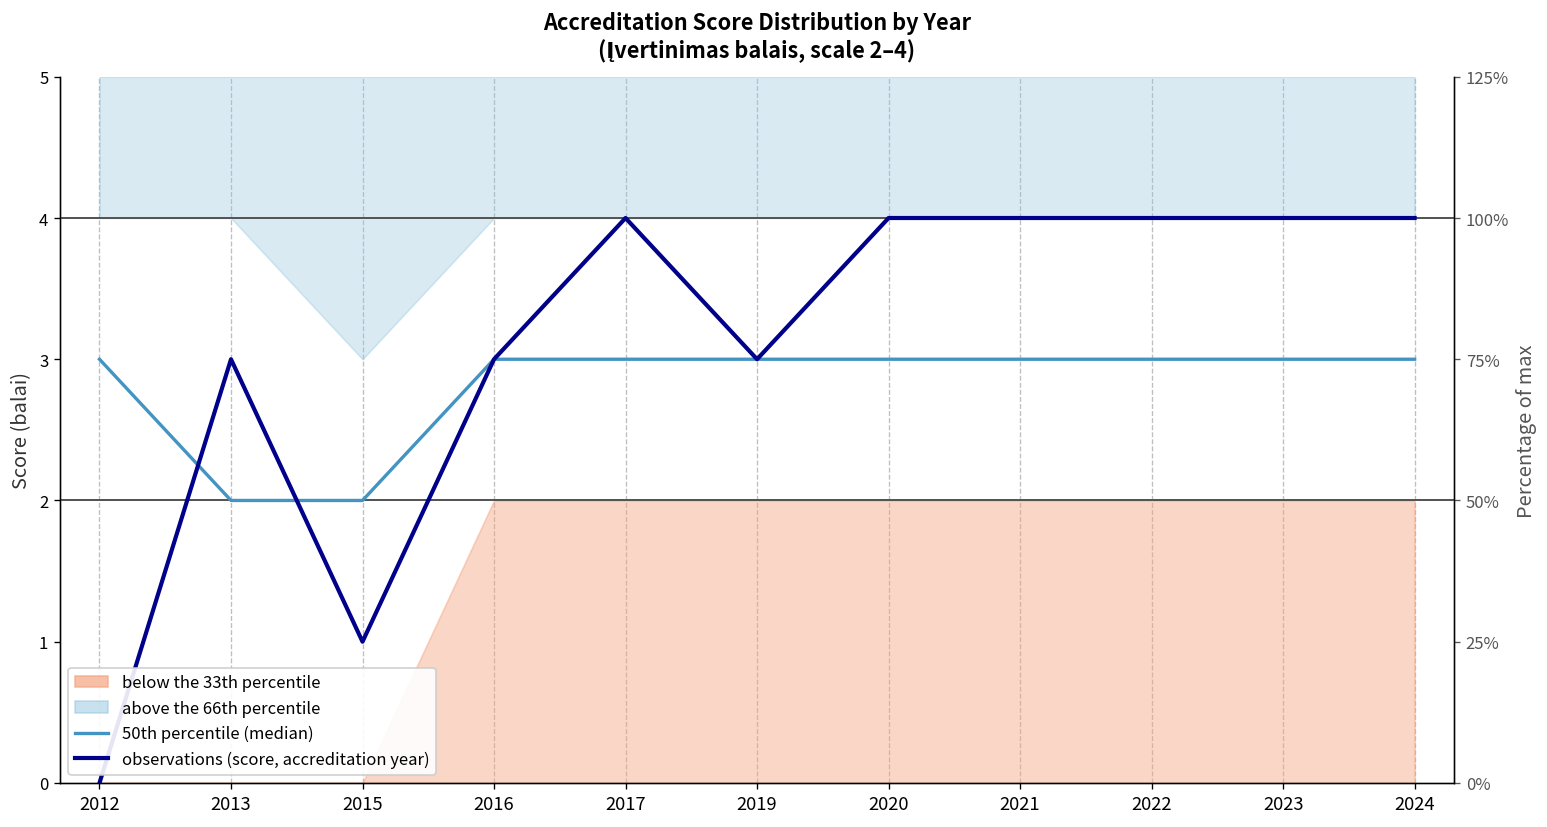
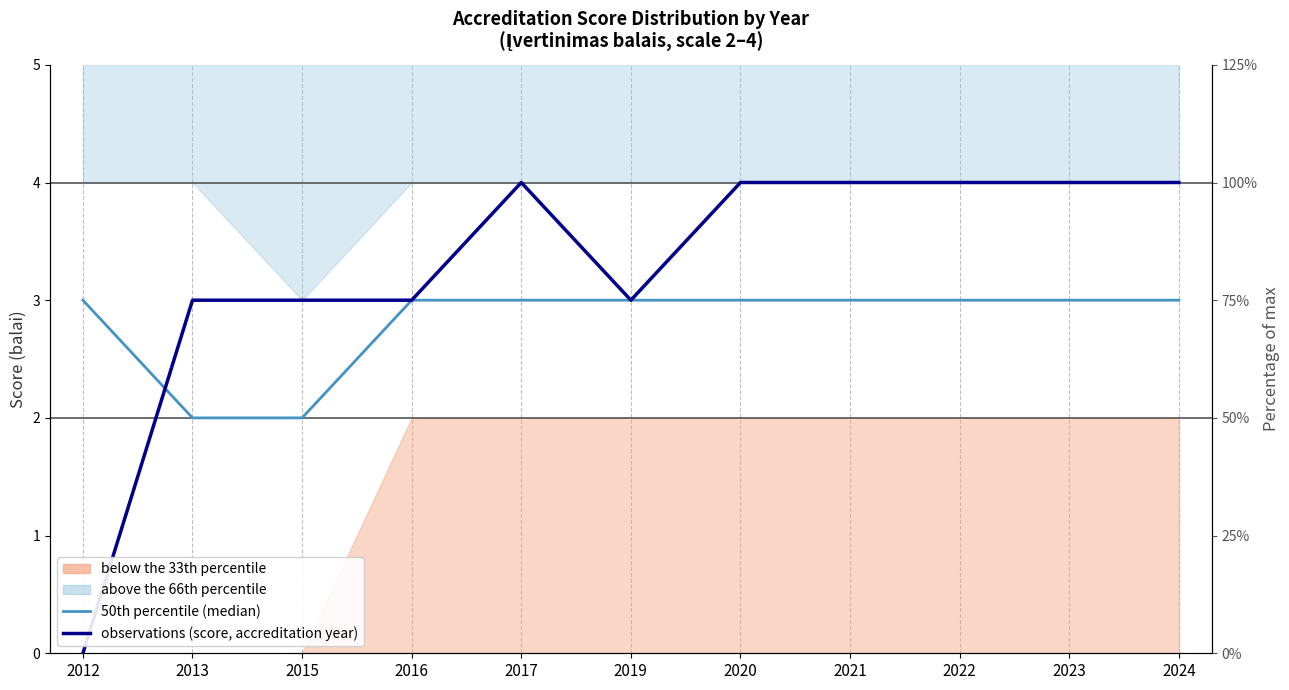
  {
    "50th percentile (median)": {
      "2012": 3,
      "2013": 2,
      "2015": 2,
      "2017": 3,
      "2020": 3,
      "2021": 3,
      "2022": 3,
      "2023": 3,
      "2024": 3
    },
    "below the 33th percentile": {
      "2013": 0,
      "2015": 0,
      "2016": 2,
      "2017": 2,
      "2019": 2,
      "2020": 2,
      "2021": 2,
      "2022": 2,
      "2023": 2,
      "2024": 2
    },
    "observations (score, accreditation year)": {
      "2013": 3,
-     "2015": 1,
+     "2015": 3,
      "2017": 4,
      "2020": 4,
      "2021": 4,
      "2022": 4,
      "2023": 4,
      "2024": 4
    }
  }
